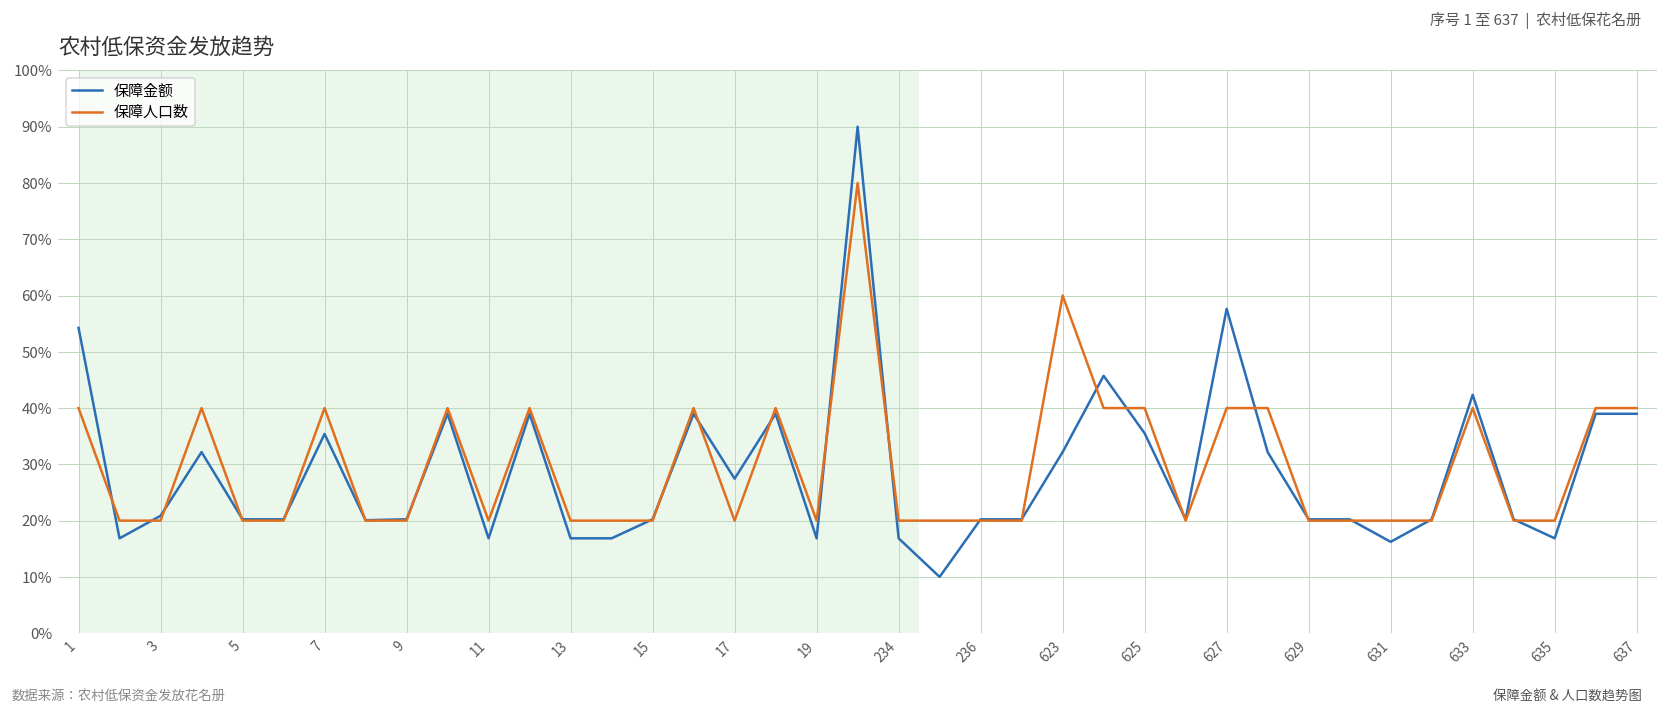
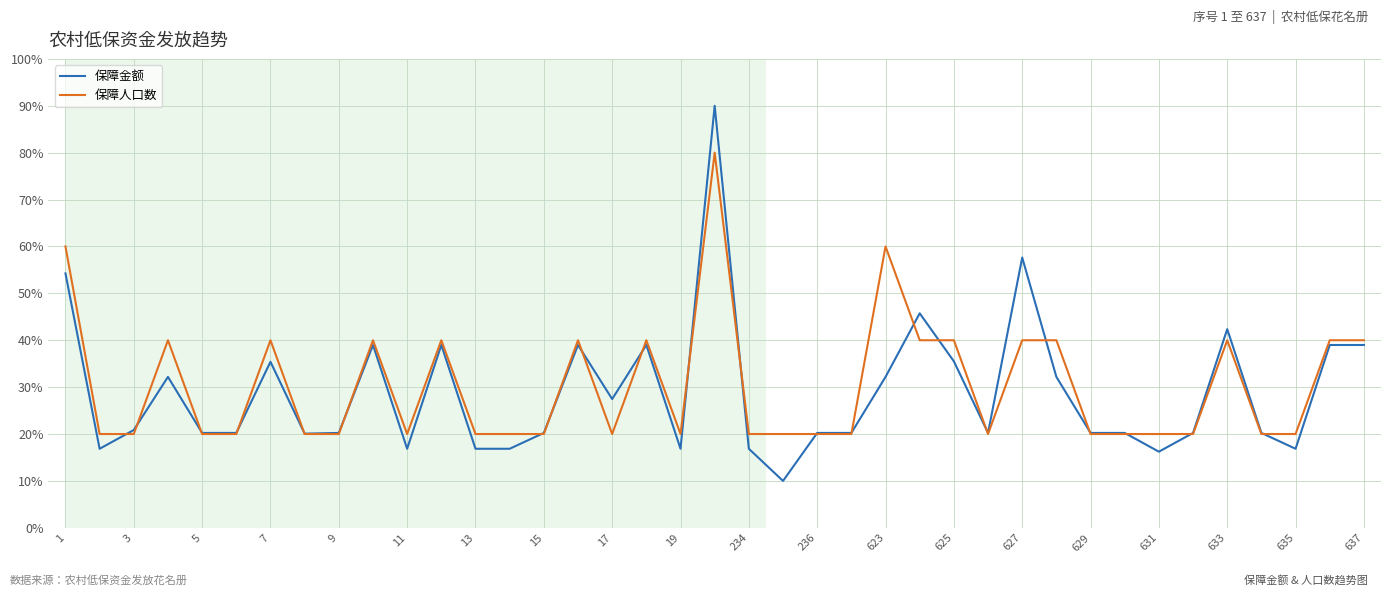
  {
    "保障金额": {
      "1": "54%",
      "3": "21%",
      "7": "35%",
      "11": "17%",
      "13": "17%",
      "17": "27%",
      "19": "17%",
      "234": "17%",
      "623": "32%",
      "625": "36%",
      "627": "58%",
      "631": "16%",
      "633": "42%",
      "635": "17%",
      "637": "39%"
    },
    "保障人口数": {
-     "1": "40%",
+     "1": "60%",
      "3": "20%",
      "7": "40%",
      "11": "20%",
      "13": "20%",
      "17": "20%",
      "19": "20%",
      "234": "20%",
      "623": "60%",
      "625": "40%",
      "627": "40%",
      "631": "20%",
      "633": "40%",
      "635": "20%",
      "637": "40%"
    }
  }
